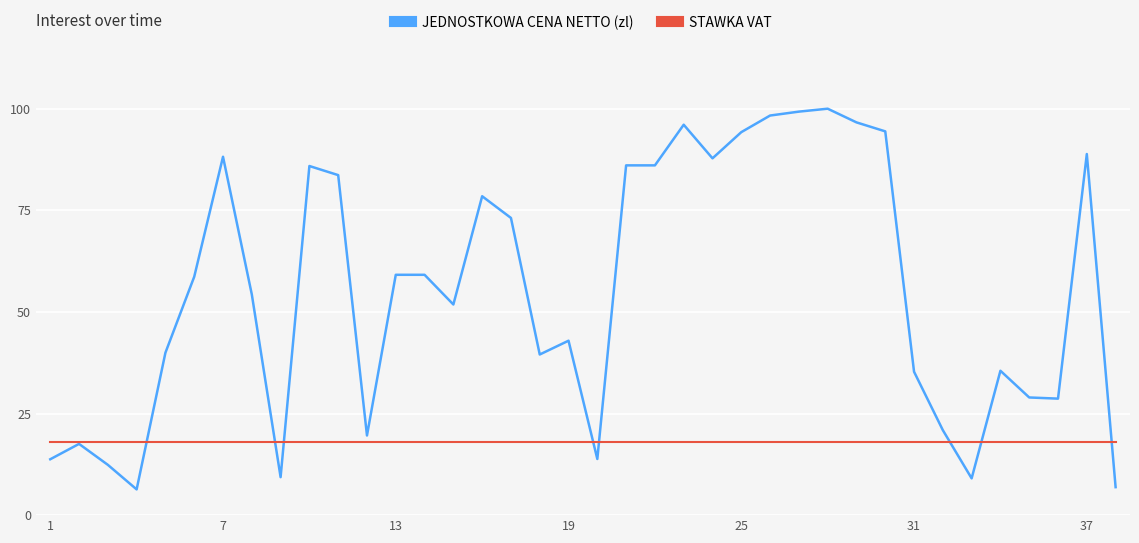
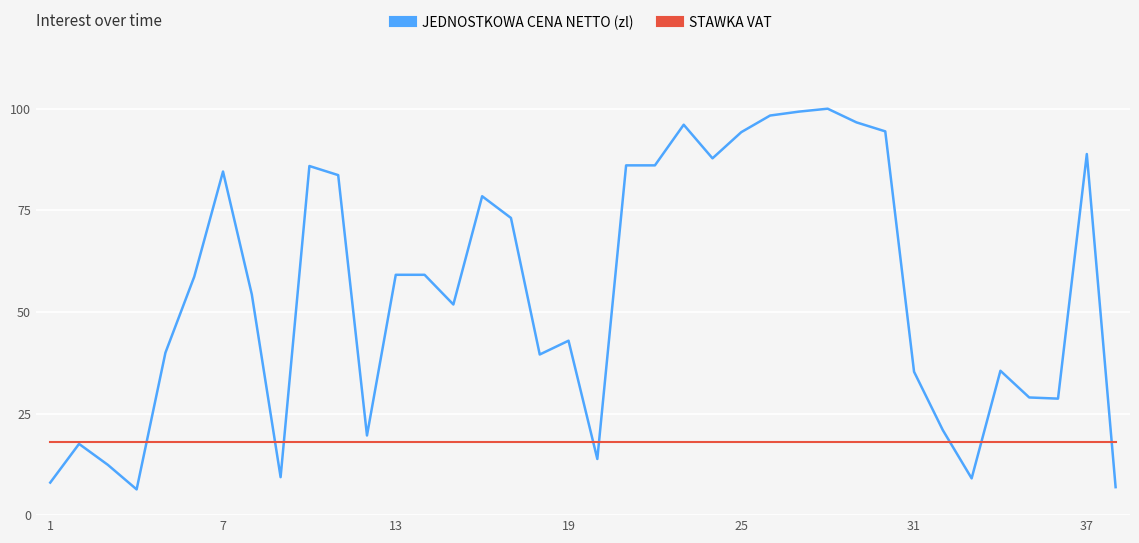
  {
    "JEDNOSTKOWA CENA NETTO (zl)": {
-     "1": 14,
-     "7": 88,
+     "1": 8,
+     "7": 85,
      "13": 59,
      "19": 43,
      "25": 94,
      "31": 35,
      "37": 89
    },
    "STAWKA VAT": {
      "1": 18,
      "7": 18,
      "13": 18,
      "19": 18,
      "25": 18,
      "31": 18,
      "37": 18
    }
  }
